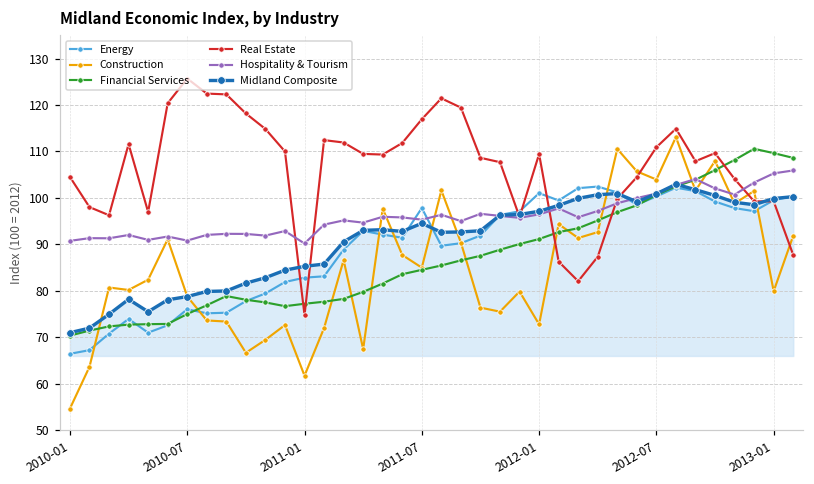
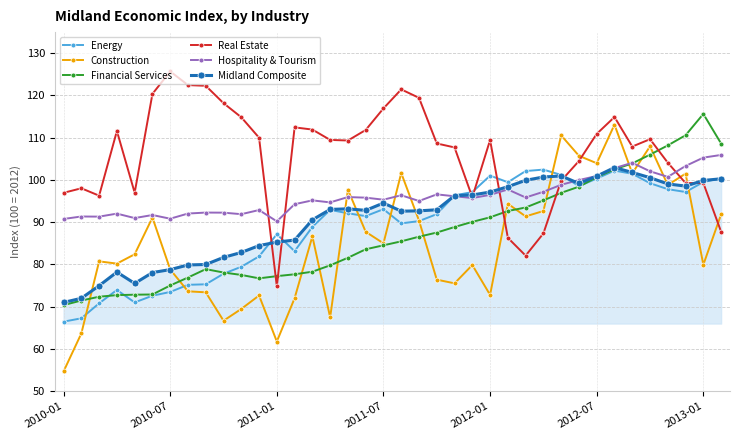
  {
    "Energy": {
      "2010-01": 66,
-     "2010-07": 76,
-     "2011-01": 83,
-     "2011-07": 98,
+     "2010-07": 73,
+     "2011-01": 87,
+     "2011-07": 93,
      "2012-01": 101
    },
    "Construction": {
      "2010-01": 55,
      "2011-01": 62,
      "2012-01": 73,
      "2012-07": 104,
      "2013-01": 80
    },
    "Financial Services": {
      "2010-01": 70,
      "2010-07": 75,
      "2011-01": 77,
      "2012-01": 91,
-     "2013-01": 110
+     "2013-01": 116
    },
    "Real Estate": {
-     "2010-01": 105,
+     "2010-01": 97,
      "2011-01": 75,
      "2011-07": 117,
      "2012-01": 109,
      "2012-07": 111
    },
    "Hospitality & Tourism": {
      "2010-01": 91,
      "2010-07": 91,
      "2011-01": 90,
      "2011-07": 95,
      "2012-01": 96,
      "2013-01": 105
    },
    "Midland Composite": {
      "2010-01": 71,
      "2011-01": 85,
      "2011-07": 95,
      "2012-01": 97
    }
  }
